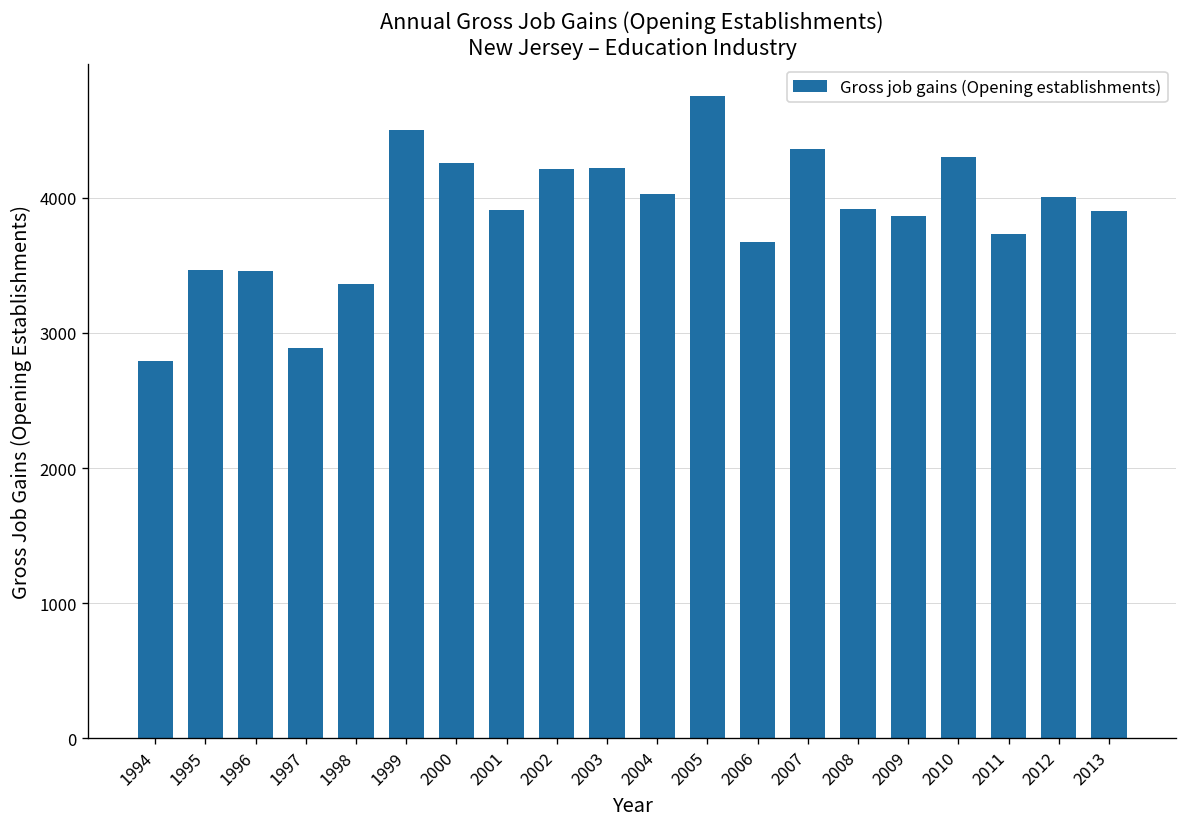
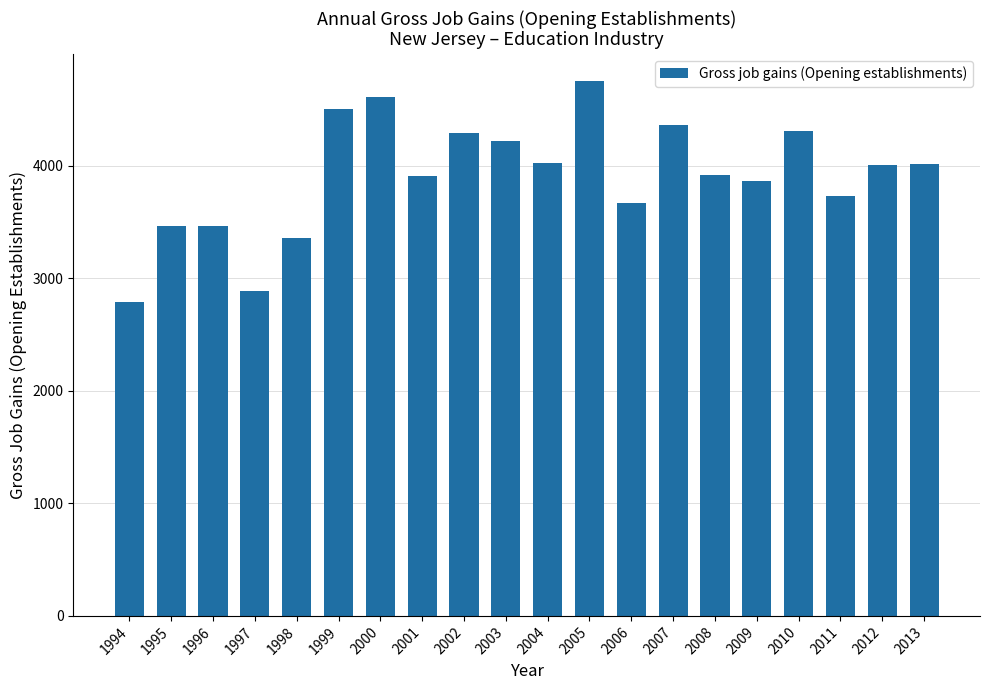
  {
    "1994": 2790,
    "1995": 3460,
    "1996": 3460,
    "1997": 2890,
    "1998": 3360,
    "1999": 4510,
-   "2000": 4260,
+   "2000": 4610,
    "2001": 3910,
-   "2002": 4210,
+   "2002": 4290,
    "2003": 4220,
    "2004": 4030,
    "2005": 4760,
    "2006": 3670,
    "2007": 4370,
    "2008": 3920,
    "2009": 3860,
    "2010": 4310,
    "2011": 3730,
    "2012": 4000,
-   "2013": 3900
+   "2013": 4020
  }
